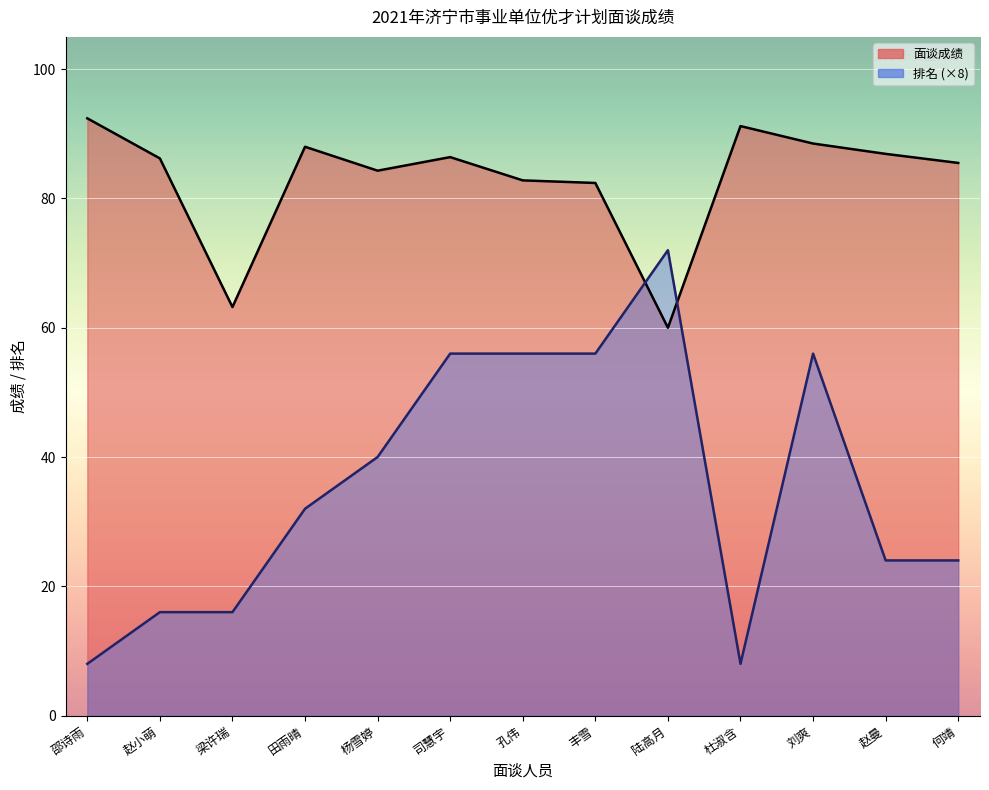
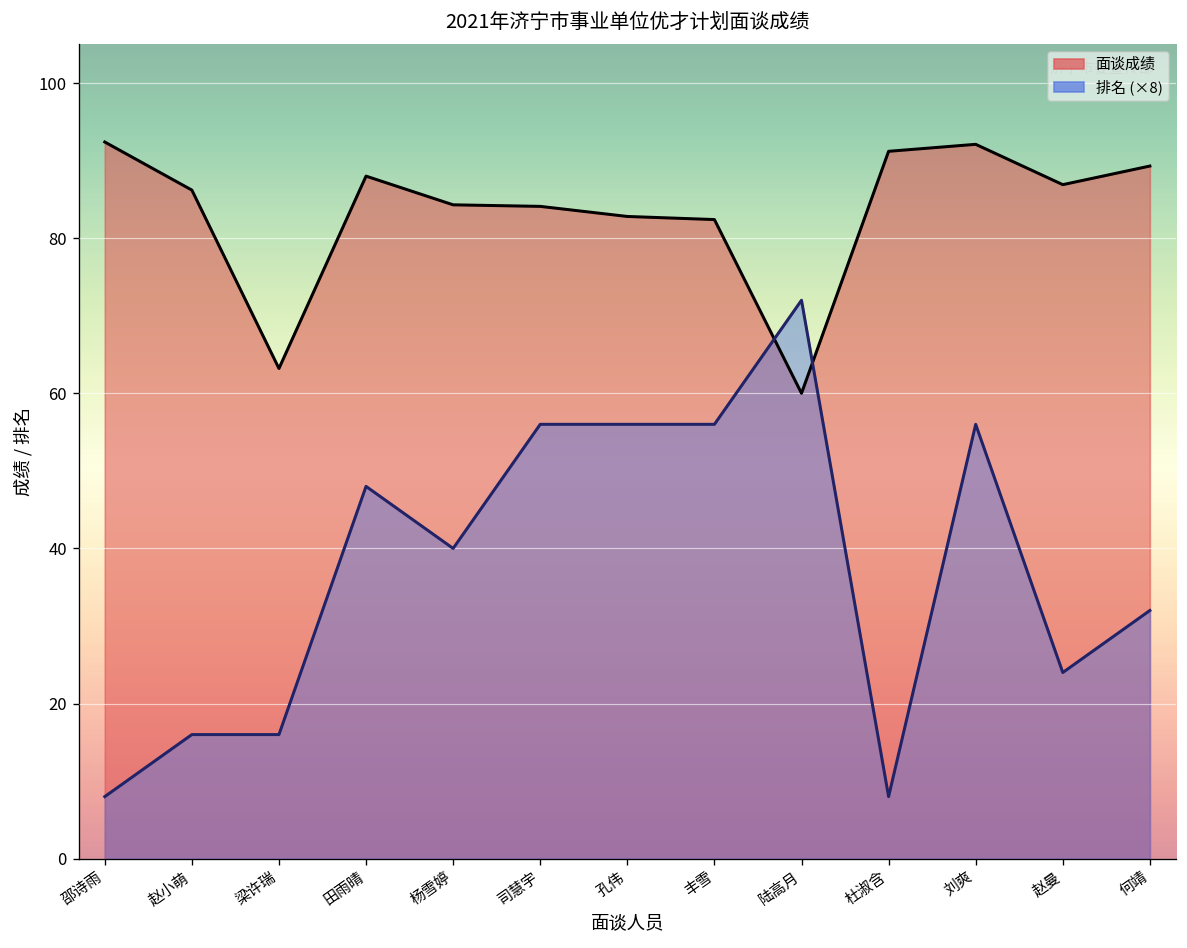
  {
    "面谈成绩": {
      "邵诗雨": 92,
      "赵小萌": 86,
      "梁许瑞": 63,
      "田雨晴": 88,
      "杨雪婷": 84,
-     "司慧宇": 86,
+     "司慧宇": 84,
      "孔伟": 83,
      "丰雪": 82,
      "陆高月": 60,
      "杜淑含": 91,
-     "刘爽": 89,
+     "刘爽": 92,
      "赵曼": 87,
-     "何靖": 86
+     "何靖": 89
    },
    "排名 (×8)": {
      "邵诗雨": 8,
      "赵小萌": 16,
      "梁许瑞": 16,
-     "田雨晴": 32,
+     "田雨晴": 48,
      "杨雪婷": 40,
      "司慧宇": 56,
      "孔伟": 56,
      "丰雪": 56,
      "陆高月": 72,
      "杜淑含": 8,
      "刘爽": 56,
      "赵曼": 24,
-     "何靖": 24
+     "何靖": 32
    }
  }
